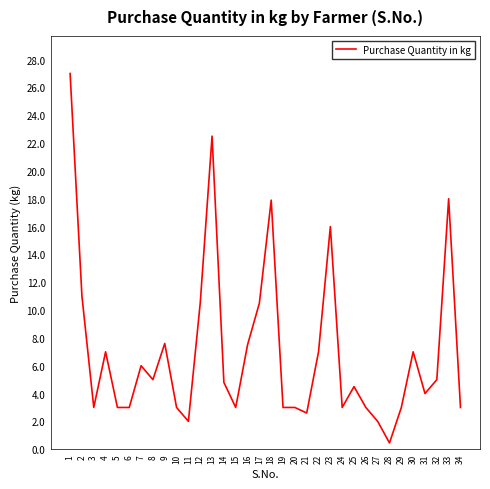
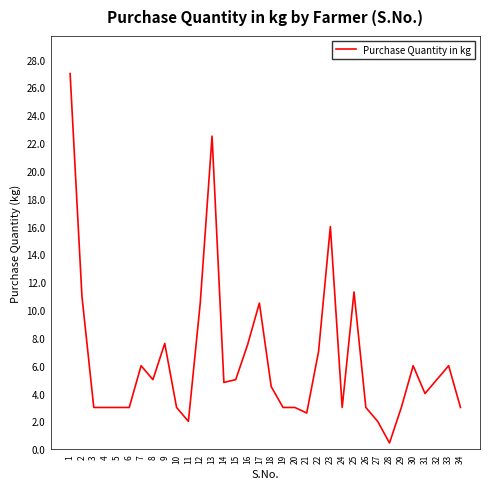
  {
    "1": 27.0,
    "2": 11.0,
    "3": 3.0,
-   "4": 7,
+   "4": 3,
    "5": 3.0,
    "6": 3.0,
    "7": 6.0,
    "8": 5.0,
    "9": 7.6,
    "10": 3.0,
    "11": 2.0,
    "12": 10.5,
    "13": 22.5,
    "14": 4.8,
-   "15": 3,
+   "15": 5,
    "16": 7.5,
    "17": 10.5,
-   "18": 17.9,
+   "18": 4.5,
    "19": 3.0,
    "20": 3.0,
    "21": 2.6,
    "22": 7.0,
    "23": 16.0,
    "24": 3.0,
-   "25": 4.5,
+   "25": 11.3,
    "26": 3.0,
    "27": 2.0,
    "28": 0.5,
    "29": 3.0,
-   "30": 7,
+   "30": 6,
    "31": 4.0,
    "32": 5.0,
-   "33": 18,
+   "33": 6,
    "34": 3.0
  }
